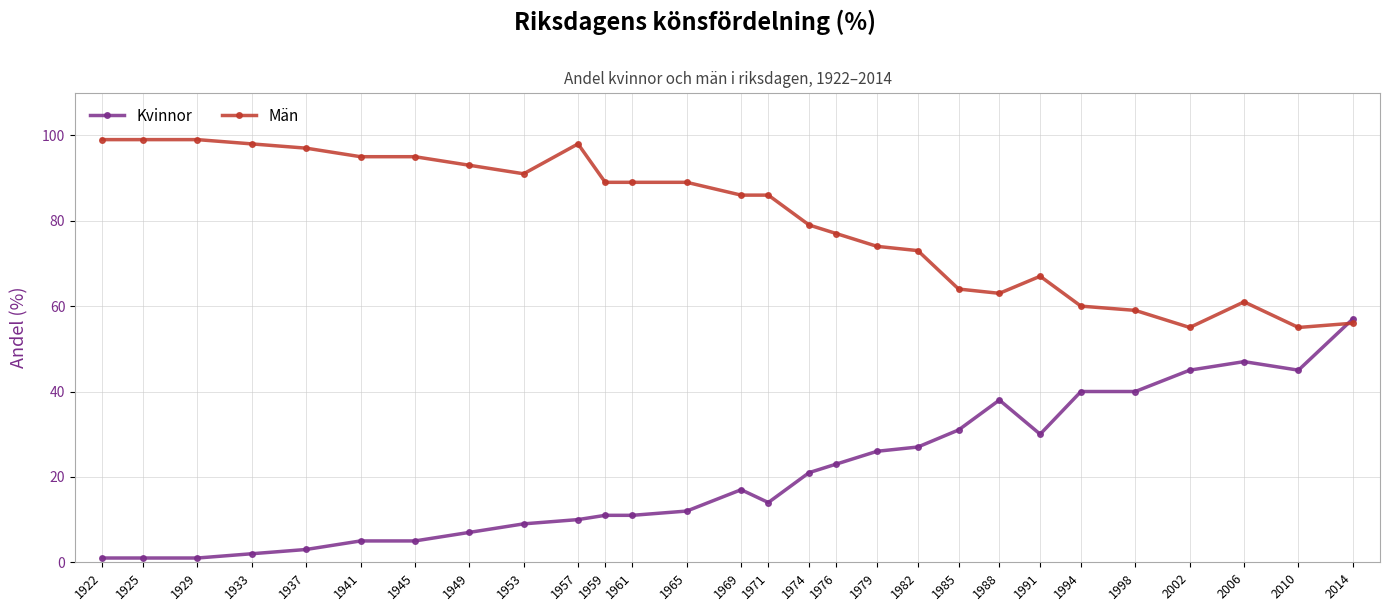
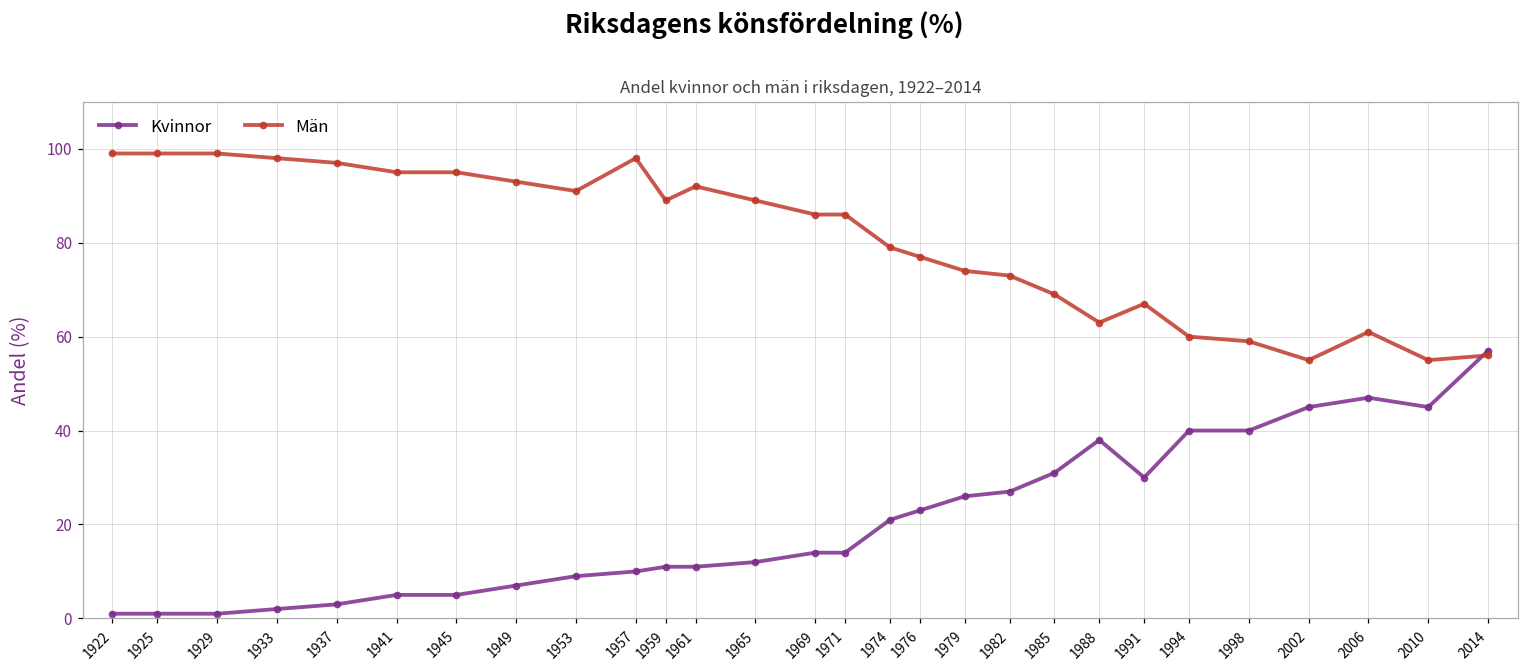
  {
    "Kvinnor": {
      "1922": 1,
      "1925": 1,
      "1929": 1,
      "1933": 2,
      "1937": 3,
      "1941": 5,
      "1945": 5,
      "1949": 7,
      "1953": 9,
      "1957": 10,
      "1959": 11,
      "1961": 11,
      "1965": 12,
-     "1969": 17,
+     "1969": 14,
      "1971": 14,
      "1974": 21,
      "1976": 23,
      "1979": 26,
      "1982": 27,
      "1985": 31,
      "1988": 38,
      "1991": 30,
      "1994": 40,
      "1998": 40,
      "2002": 45,
      "2006": 47,
      "2010": 45,
      "2014": 57
    },
    "Män": {
      "1922": 99,
      "1925": 99,
      "1929": 99,
      "1933": 98,
      "1937": 97,
      "1941": 95,
      "1945": 95,
      "1949": 93,
      "1953": 91,
      "1957": 98,
      "1959": 89,
-     "1961": 89,
+     "1961": 92,
      "1965": 89,
      "1969": 86,
      "1971": 86,
      "1974": 79,
      "1976": 77,
      "1979": 74,
      "1982": 73,
-     "1985": 64,
+     "1985": 69,
      "1988": 63,
      "1991": 67,
      "1994": 60,
      "1998": 59,
      "2002": 55,
      "2006": 61,
      "2010": 55,
      "2014": 56
    }
  }
